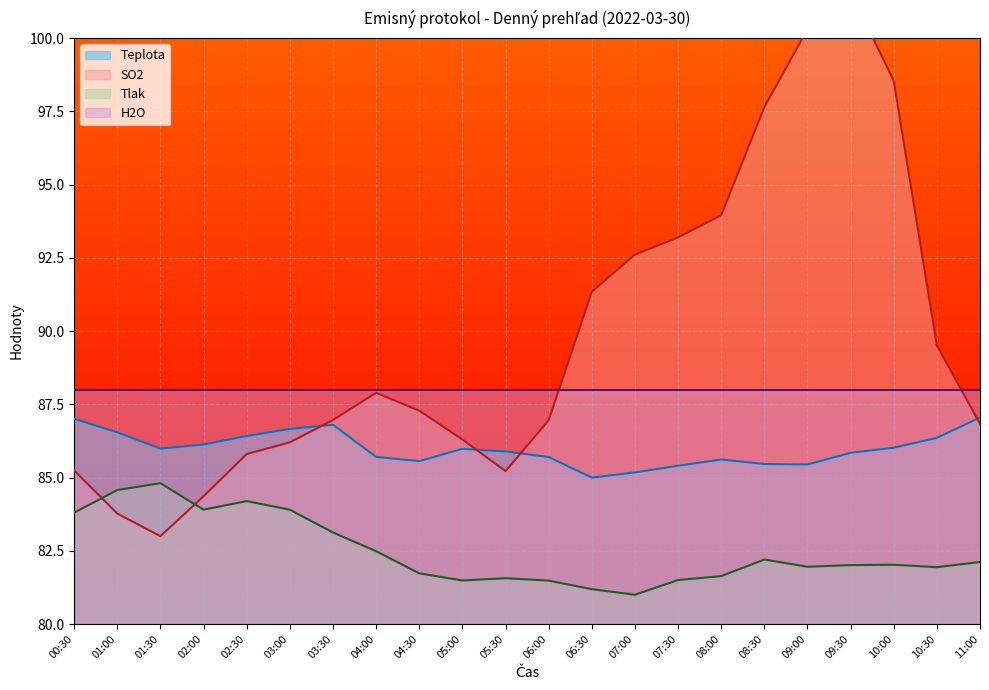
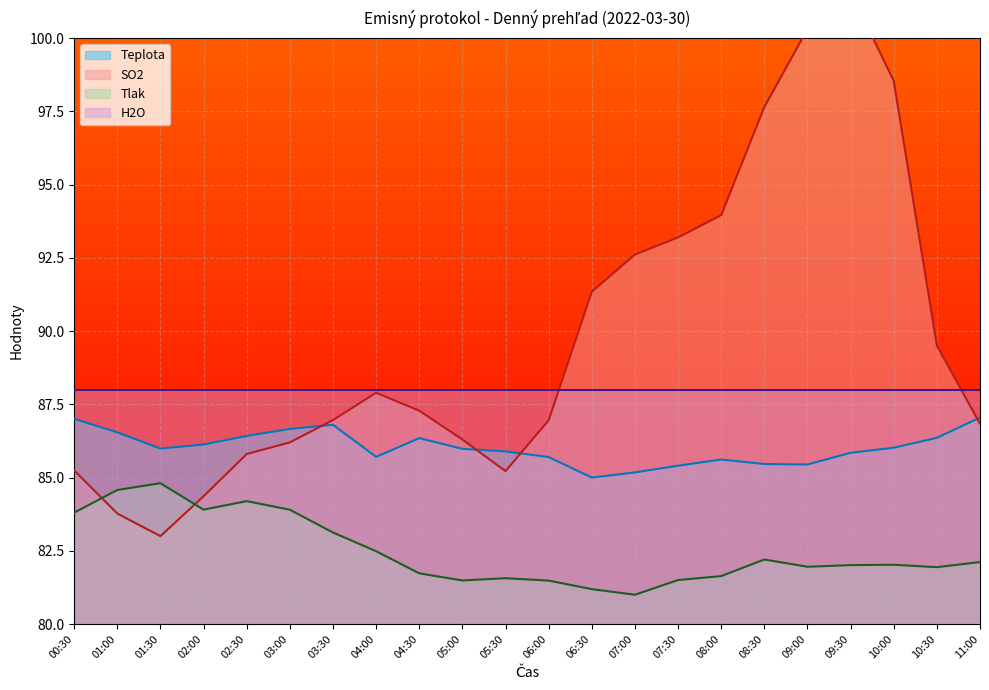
  {
    "Teplota": {
      "00:30": 87.0,
      "01:00": 86.5,
      "01:30": 86.0,
      "02:00": 86.1,
      "02:30": 86.4,
      "03:00": 86.7,
      "03:30": 86.8,
      "04:00": 85.7,
-     "04:30": 85.6,
+     "04:30": 86.3,
      "05:00": 86.0,
      "05:30": 85.9,
      "06:00": 85.7,
      "06:30": 85.0,
      "07:00": 85.2,
      "07:30": 85.4,
      "08:00": 85.6,
      "08:30": 85.5,
      "09:00": 85.4,
      "09:30": 85.8,
      "10:00": 86.0,
      "10:30": 86.4,
      "11:00": 87.1
    },
    "Tlak": {
      "00:30": 83.8,
      "01:00": 84.6,
      "01:30": 84.8,
      "02:00": 83.9,
      "02:30": 84.2,
      "03:00": 83.9,
      "03:30": 83.1,
      "04:00": 82.5,
      "04:30": 81.7,
      "05:00": 81.5,
      "05:30": 81.6,
      "06:00": 81.5,
      "06:30": 81.2,
      "07:00": 81.0,
      "07:30": 81.5,
      "08:00": 81.6,
      "08:30": 82.2,
      "09:00": 82.0,
      "09:30": 82.0,
      "10:00": 82.0,
      "10:30": 81.9,
      "11:00": 82.1
    }
  }
